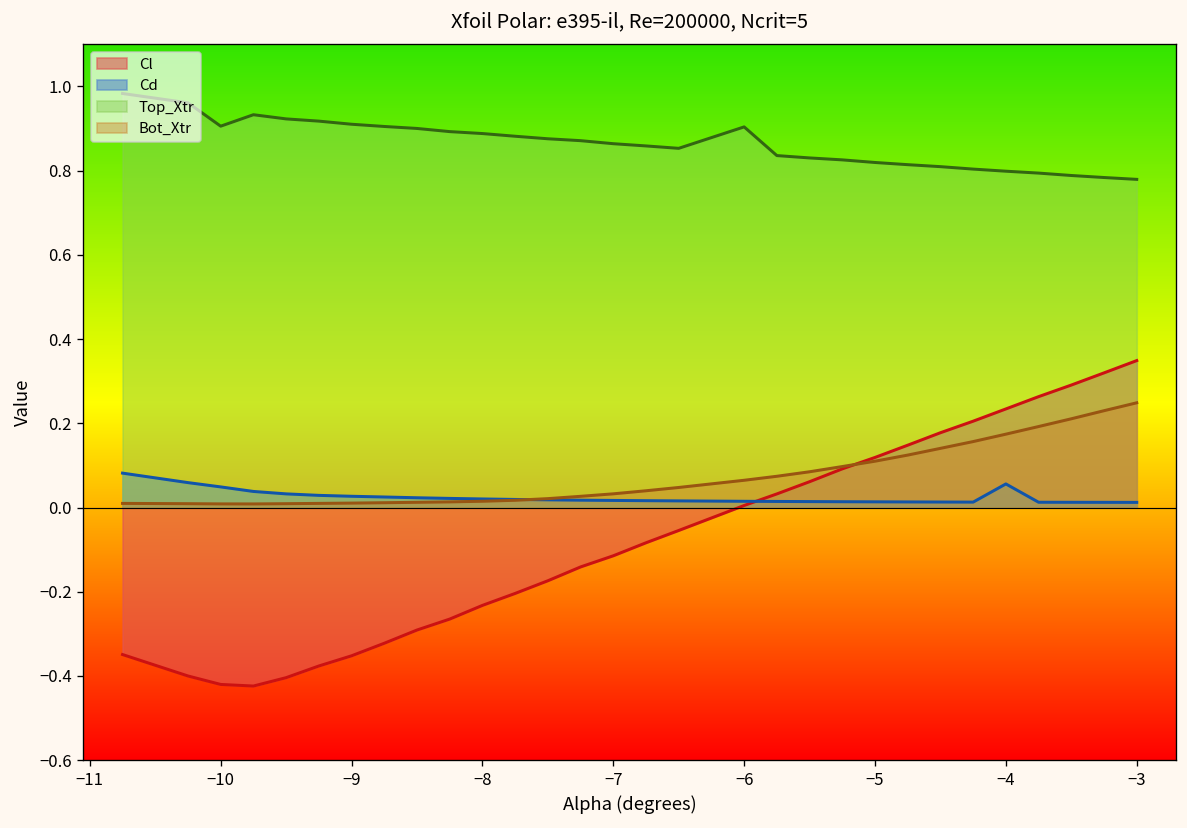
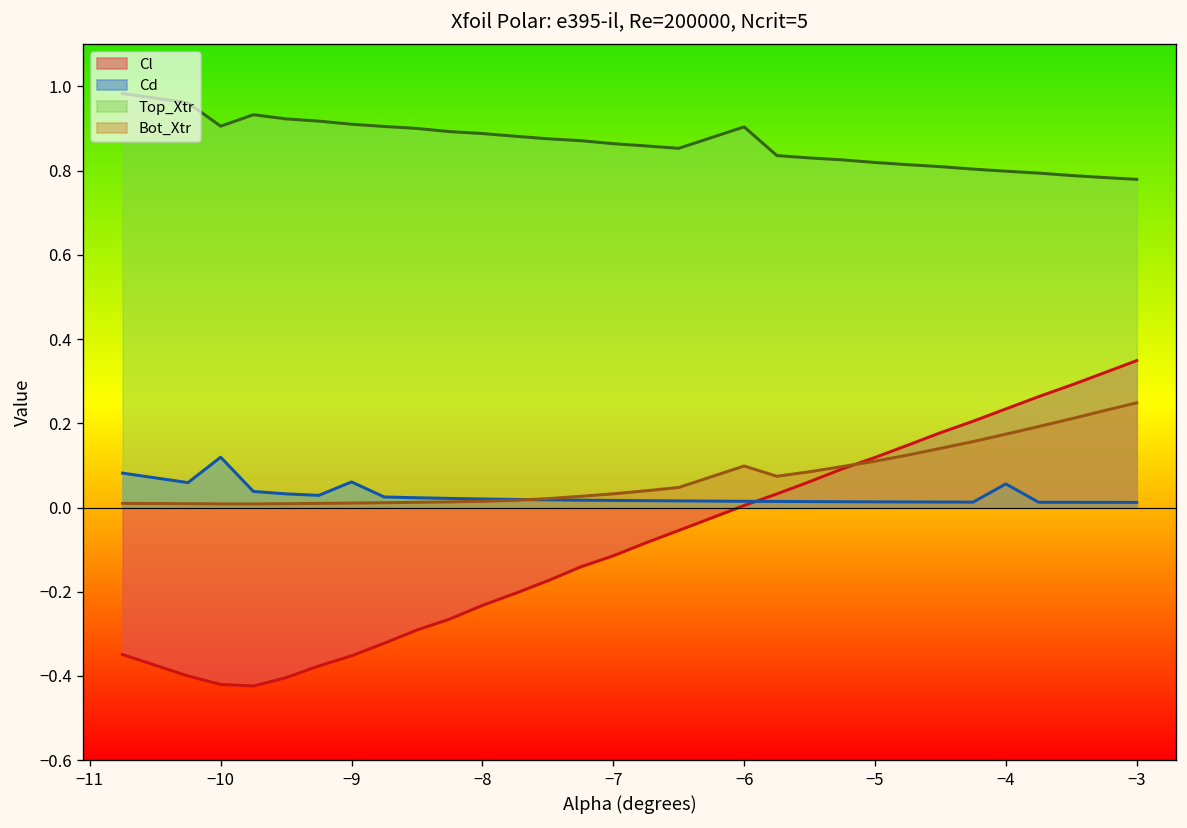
  {
    "Cd": {
-     "−10": 0.05,
-     "−9": 0.03,
+     "−10": 0.12,
+     "−9": 0.06,
      "−7": 0.02,
      "−6": 0.01,
      "−5": 0.01,
      "−4": 0.06,
      "−3": 0.01
    },
    "Top_Xtr": {
      "−10": 0.91,
      "−9": 0.91,
      "−8": 0.89,
      "−7": 0.86,
      "−6": 0.90,
      "−5": 0.82,
      "−4": 0.80,
      "−3": 0.78
    },
    "Bot_Xtr": {
      "−10": 0.01,
      "−9": 0.01,
      "−7": 0.03,
-     "−6": 0.06,
+     "−6": 0.10,
      "−5": 0.11,
      "−4": 0.17,
      "−3": 0.25
    }
  }
